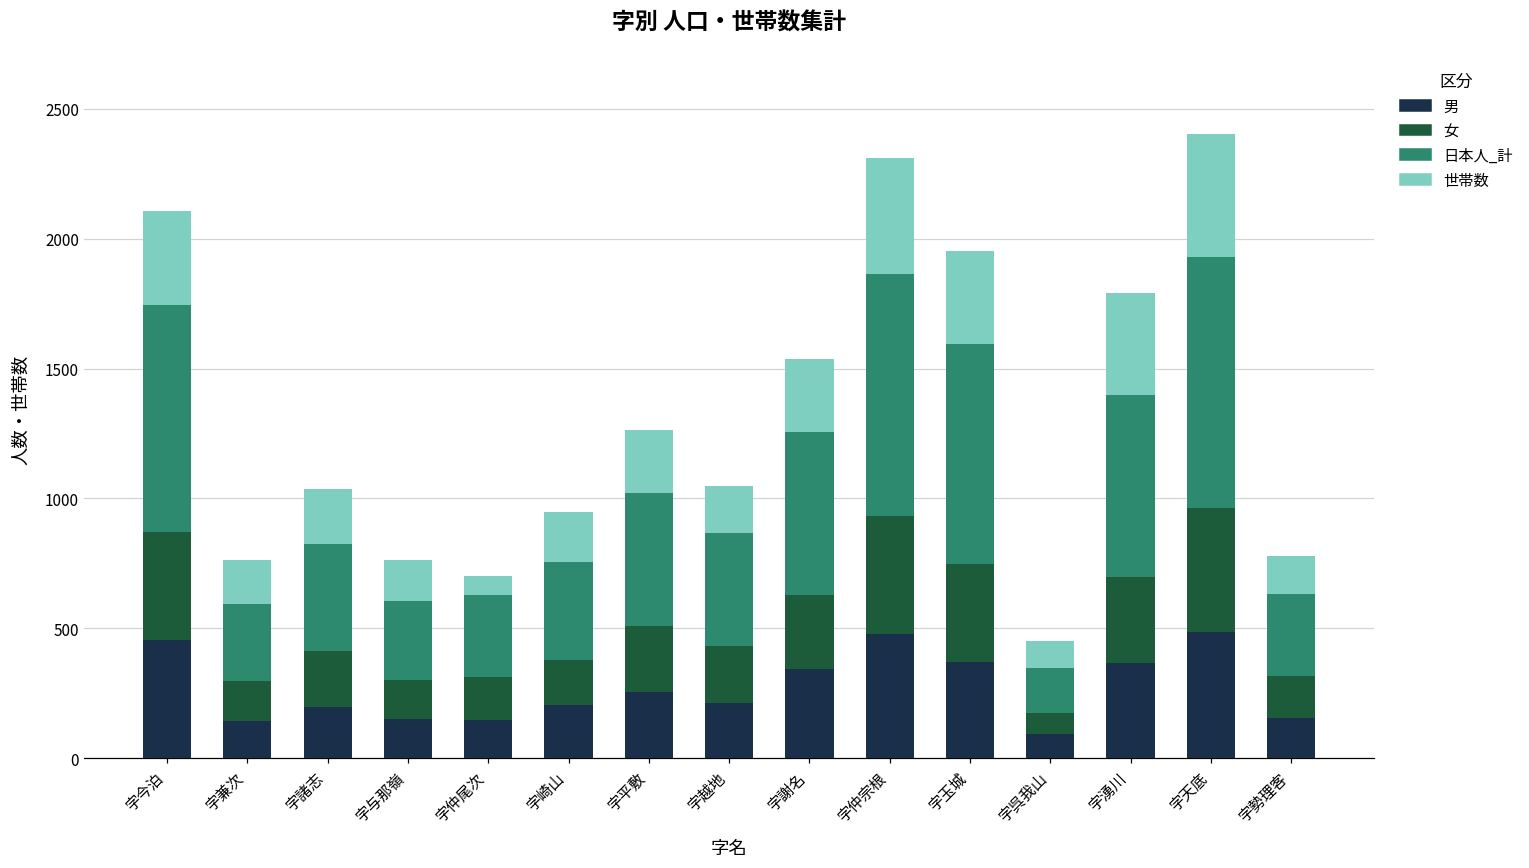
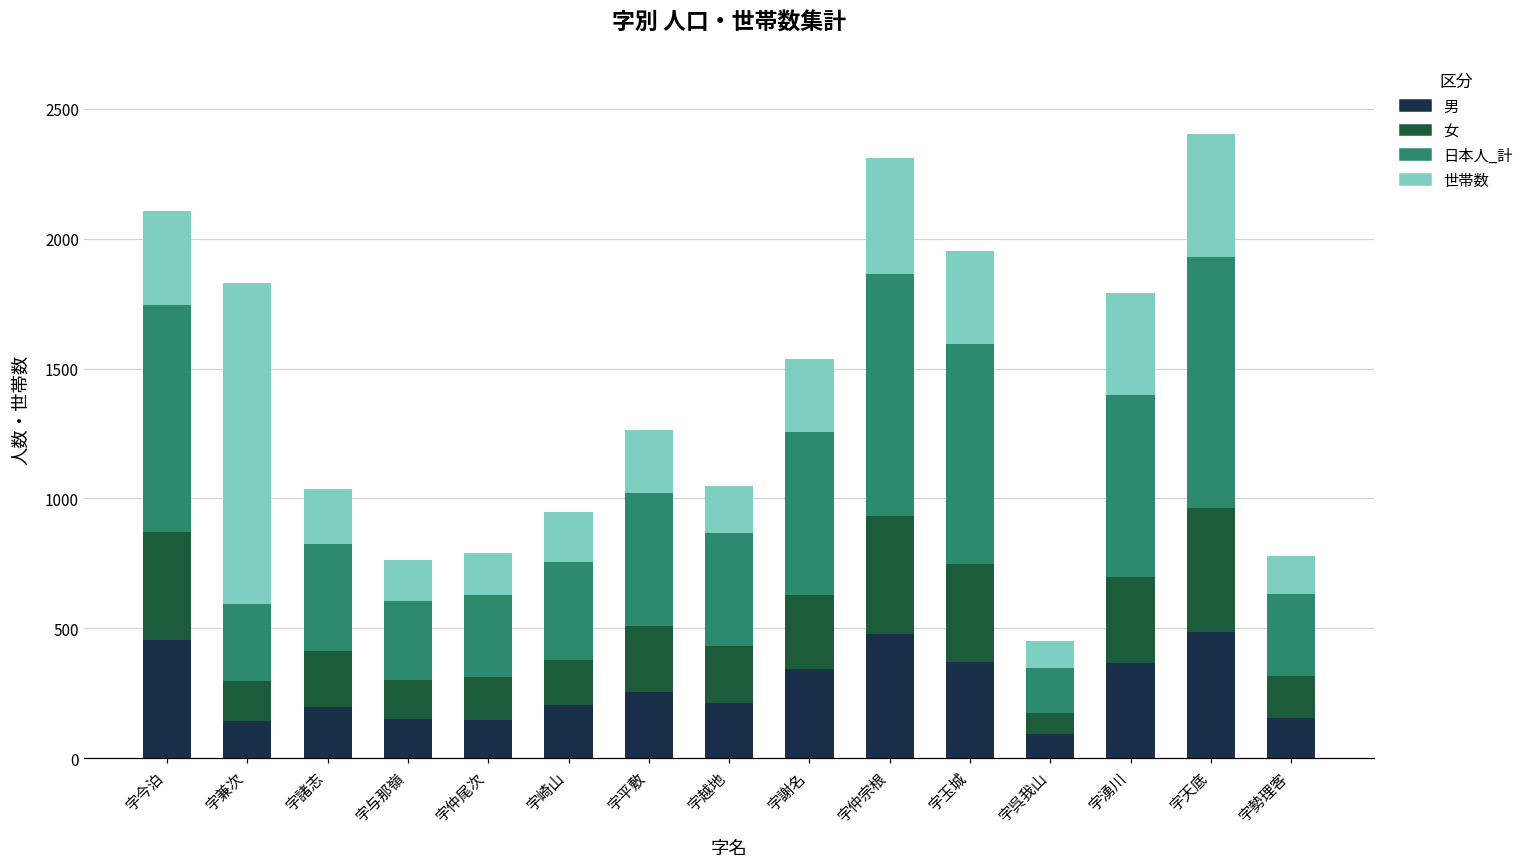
  {
    "日本人_計": {
      "字今泊": 870,
      "字兼次": 300,
      "字諸志": 410,
      "字与那嶺": 300,
      "字仲尾次": 310,
      "字崎山": 380,
      "字平敷": 510,
      "字越地": 430,
      "字謝名": 630,
      "字仲宗根": 930,
      "字玉城": 850,
      "字呉我山": 170,
      "字湧川": 700,
      "字天底": 960,
      "字勢理客": 320
    },
    "世帯数": {
      "字今泊": 360,
-     "字兼次": 170,
+     "字兼次": 1240,
      "字諸志": 210,
      "字与那嶺": 160,
-     "字仲尾次": 80,
+     "字仲尾次": 160,
      "字崎山": 190,
      "字平敷": 240,
      "字越地": 180,
      "字謝名": 280,
      "字仲宗根": 450,
      "字玉城": 360,
      "字呉我山": 100,
      "字湧川": 390,
      "字天底": 470,
      "字勢理客": 140
    }
  }
